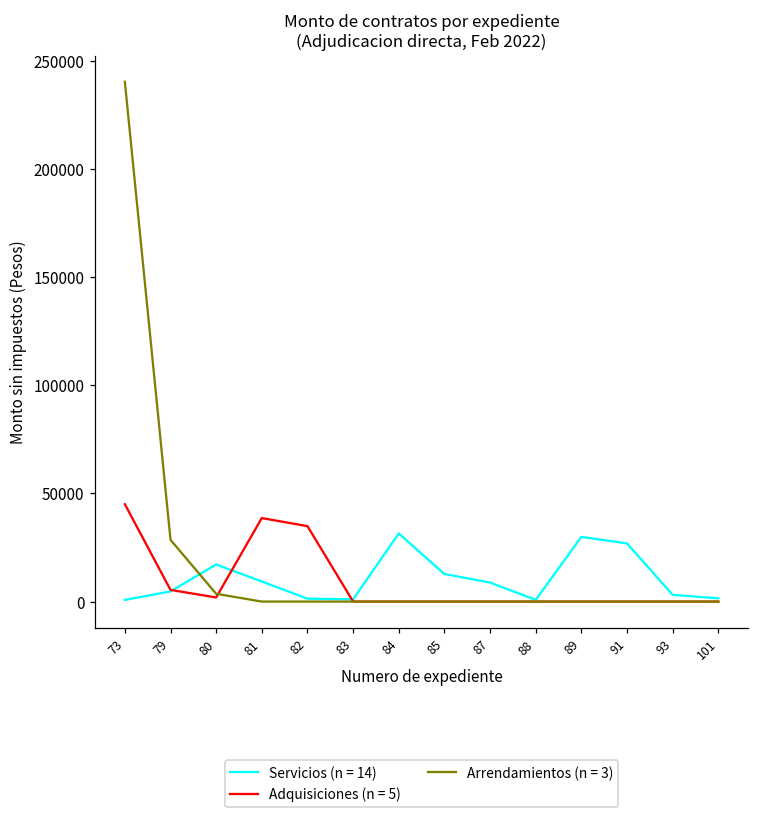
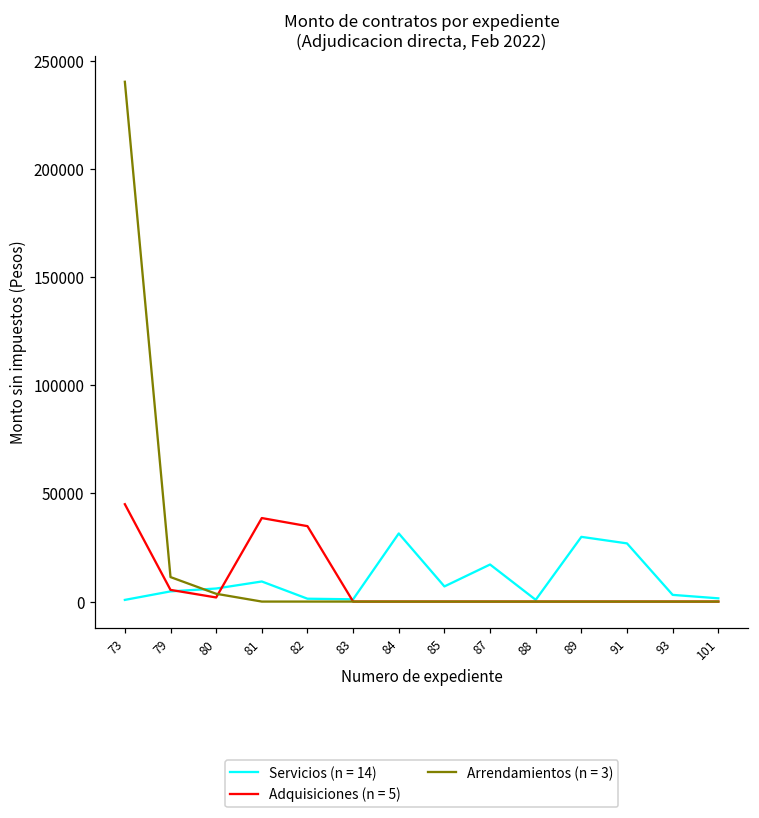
  {
    "Servicios (n = 14)": {
      "73": 1000,
-     "80": 17000,
+     "80": 6000,
      "81": 9000,
      "82": 1000,
      "84": 31000,
-     "85": 13000,
-     "87": 9000,
+     "85": 7000,
+     "87": 17000,
      "89": 30000,
      "91": 27000,
      "93": 3000,
      "101": 2000
    },
    "Adquisiciones (n = 5)": {
      "73": 45000,
      "80": 2000,
      "81": 39000,
      "82": 35000
    },
    "Arrendamientos (n = 3)": {
      "73": 240000,
-     "79": 29000,
+     "79": 11000,
      "80": 4000,
      "81": 0,
      "82": 0
    }
  }
